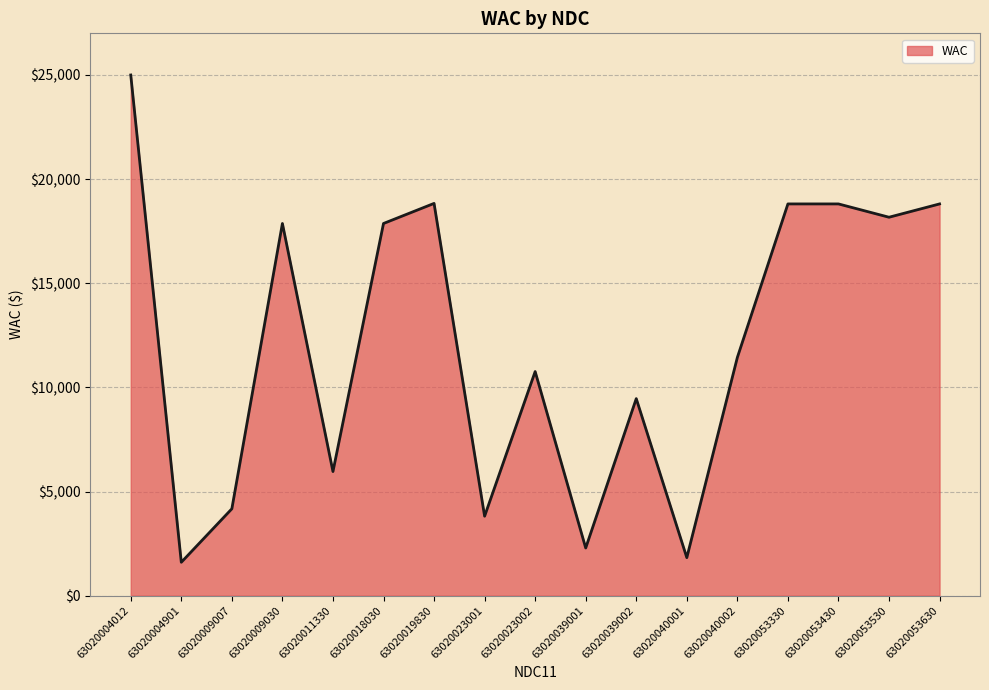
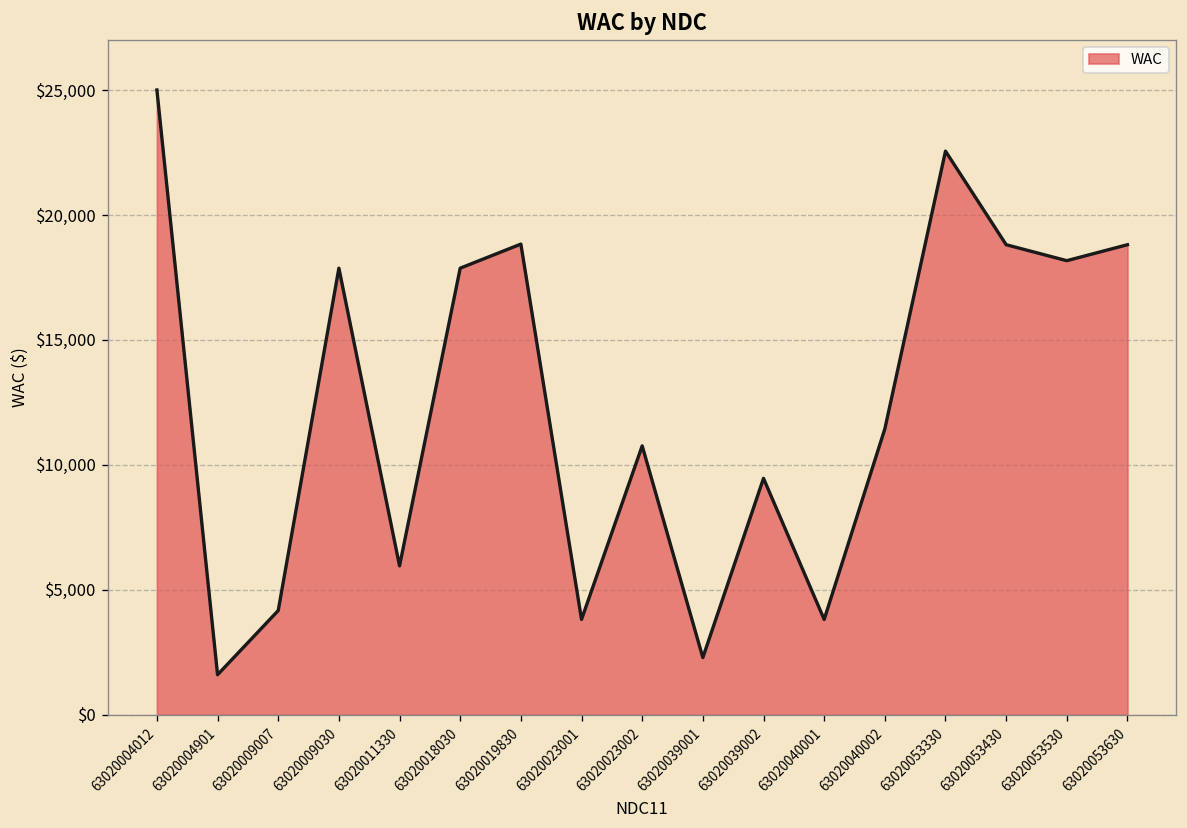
  {
    "63020004012": "$25,000",
    "63020004901": "$1,600",
    "63020009007": "$4,200",
    "63020009030": "$17,900",
    "63020011330": "$6,000",
    "63020018030": "$17,900",
    "63020019830": "$18,800",
    "63020023001": "$3,800",
    "63020023002": "$10,800",
    "63020039001": "$2,300",
    "63020039002": "$9,500",
-   "63020040001": "$1,800",
+   "63020040001": "$3,800",
    "63020040002": "$11,400",
-   "63020053330": "$18,800",
+   "63020053330": "$22,600",
    "63020053430": "$18,800",
    "63020053530": "$18,200",
    "63020053630": "$18,800"
  }
